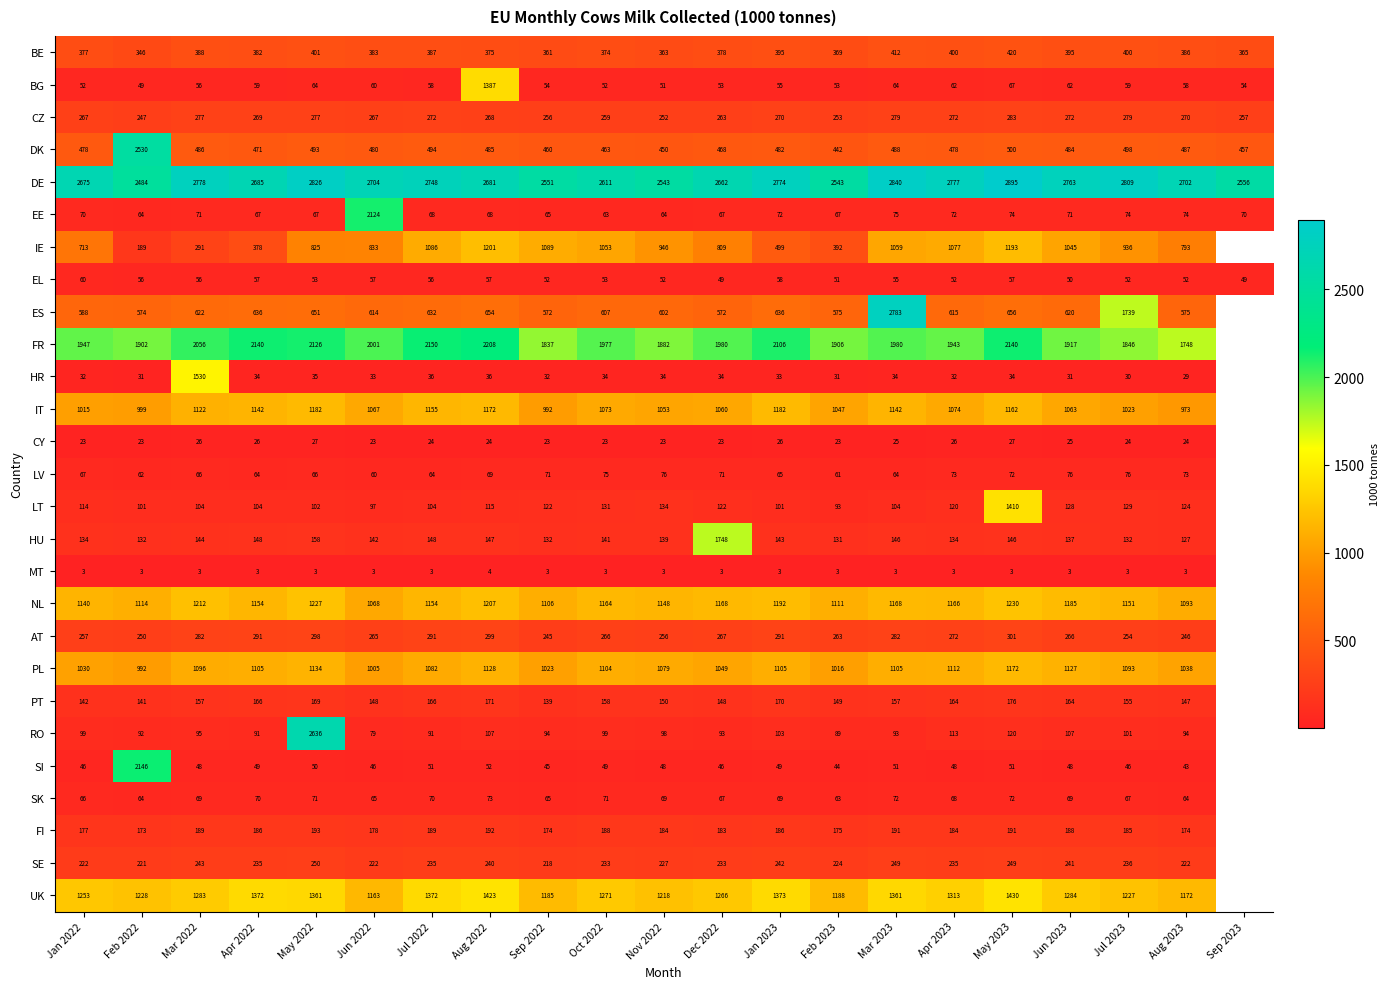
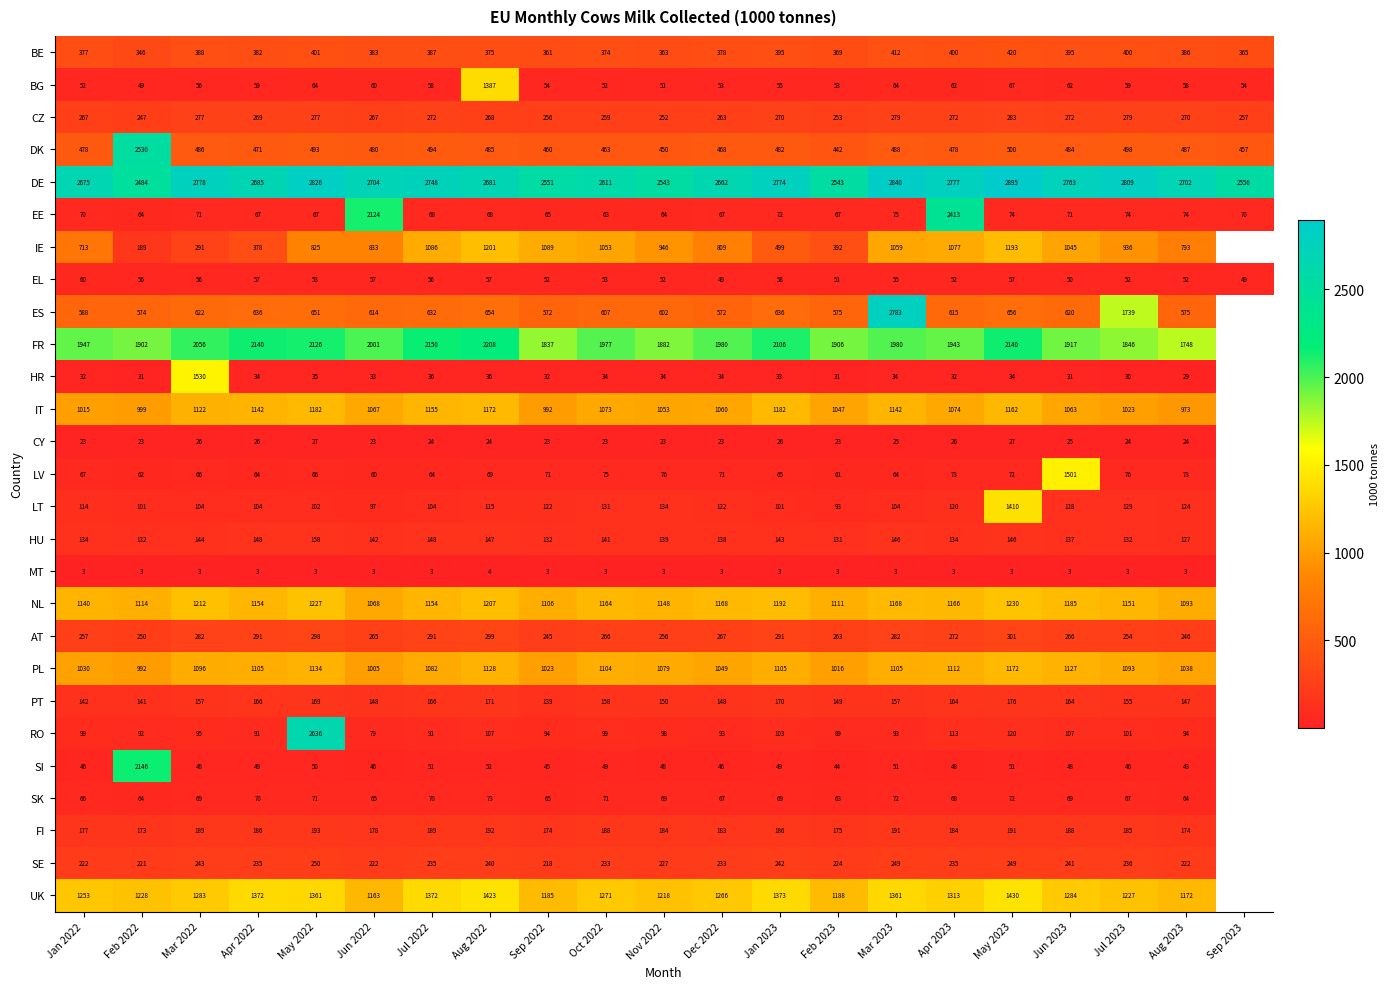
  {
    "EE": {
      "Jan 2022": 70,
      "Feb 2022": 64,
      "Mar 2022": 71,
      "Apr 2022": 67,
      "May 2022": 67,
      "Jun 2022": 2124,
      "Jul 2022": 68,
      "Aug 2022": 68,
      "Sep 2022": 65,
      "Oct 2022": 63,
      "Nov 2022": 64,
      "Dec 2022": 67,
      "Jan 2023": 72,
      "Feb 2023": 67,
      "Mar 2023": 75,
-     "Apr 2023": 72,
+     "Apr 2023": 2413,
      "May 2023": 74,
      "Jun 2023": 71,
      "Jul 2023": 74,
      "Aug 2023": 74,
      "Sep 2023": 70
    },
    "LV": {
      "Jan 2022": 67,
      "Feb 2022": 62,
      "Mar 2022": 66,
      "Apr 2022": 64,
      "May 2022": 66,
      "Jun 2022": 60,
      "Jul 2022": 64,
      "Aug 2022": 69,
      "Sep 2022": 71,
      "Oct 2022": 75,
      "Nov 2022": 76,
      "Dec 2022": 71,
      "Jan 2023": 65,
      "Feb 2023": 61,
      "Mar 2023": 64,
      "Apr 2023": 73,
      "May 2023": 72,
-     "Jun 2023": 76,
+     "Jun 2023": 1501,
      "Jul 2023": 76,
      "Aug 2023": 73
    },
    "HU": {
      "Jan 2022": 134,
      "Feb 2022": 132,
      "Mar 2022": 144,
      "Apr 2022": 148,
      "May 2022": 158,
      "Jun 2022": 142,
      "Jul 2022": 148,
      "Aug 2022": 147,
      "Sep 2022": 132,
      "Oct 2022": 141,
      "Nov 2022": 139,
-     "Dec 2022": 1748,
+     "Dec 2022": 138,
      "Jan 2023": 143,
      "Feb 2023": 131,
      "Mar 2023": 146,
      "Apr 2023": 134,
      "May 2023": 146,
      "Jun 2023": 137,
      "Jul 2023": 132,
      "Aug 2023": 127
    }
  }
